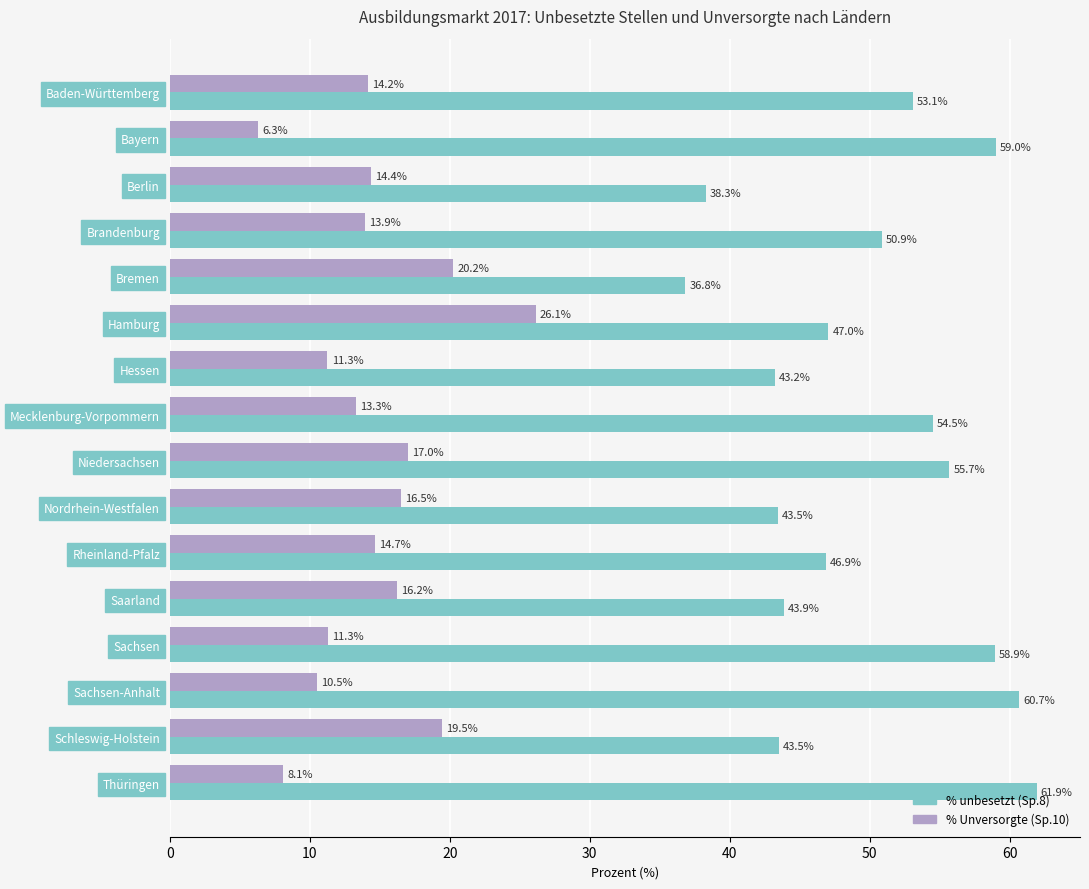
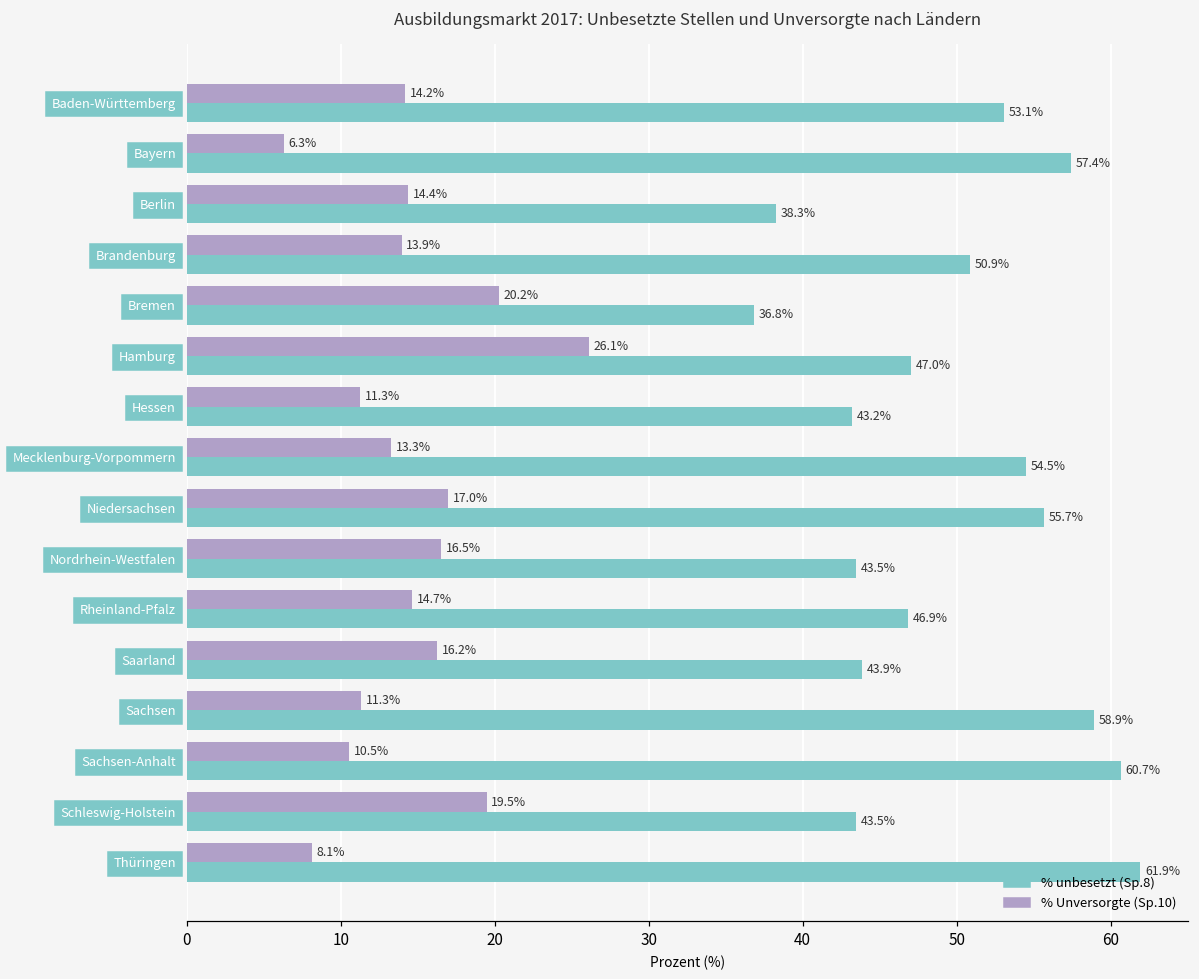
  {
    "% unbesetzt (Sp.8)": {
      "Baden-Württemberg": "53.1%",
-     "Bayern": "59.0%",
+     "Bayern": "57.4%",
      "Berlin": "38.3%",
      "Brandenburg": "50.9%",
      "Bremen": "36.8%",
      "Hamburg": "47.0%",
      "Hessen": "43.2%",
      "Mecklenburg-Vorpommern": "54.5%",
      "Niedersachsen": "55.7%",
      "Nordrhein-Westfalen": "43.5%",
      "Rheinland-Pfalz": "46.9%",
      "Saarland": "43.9%",
      "Sachsen": "58.9%",
      "Sachsen-Anhalt": "60.7%",
      "Schleswig-Holstein": "43.5%",
      "Thüringen": "61.9%"
    },
    "% Unversorgte (Sp.10)": {
      "Baden-Württemberg": "14.2%",
      "Bayern": "6.3%",
      "Berlin": "14.4%",
      "Brandenburg": "13.9%",
      "Bremen": "20.2%",
      "Hamburg": "26.1%",
      "Hessen": "11.3%",
      "Mecklenburg-Vorpommern": "13.3%",
      "Niedersachsen": "17.0%",
      "Nordrhein-Westfalen": "16.5%",
      "Rheinland-Pfalz": "14.7%",
      "Saarland": "16.2%",
      "Sachsen": "11.3%",
      "Sachsen-Anhalt": "10.5%",
      "Schleswig-Holstein": "19.5%",
      "Thüringen": "8.1%"
    }
  }
